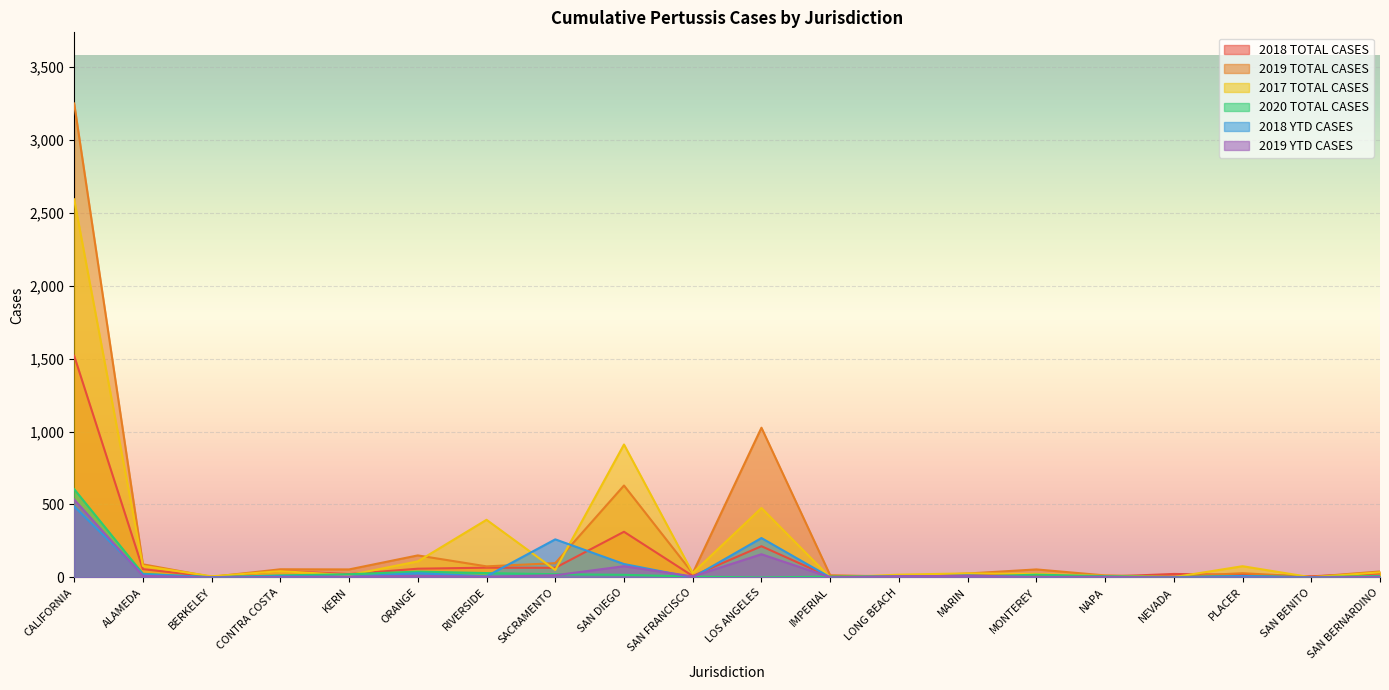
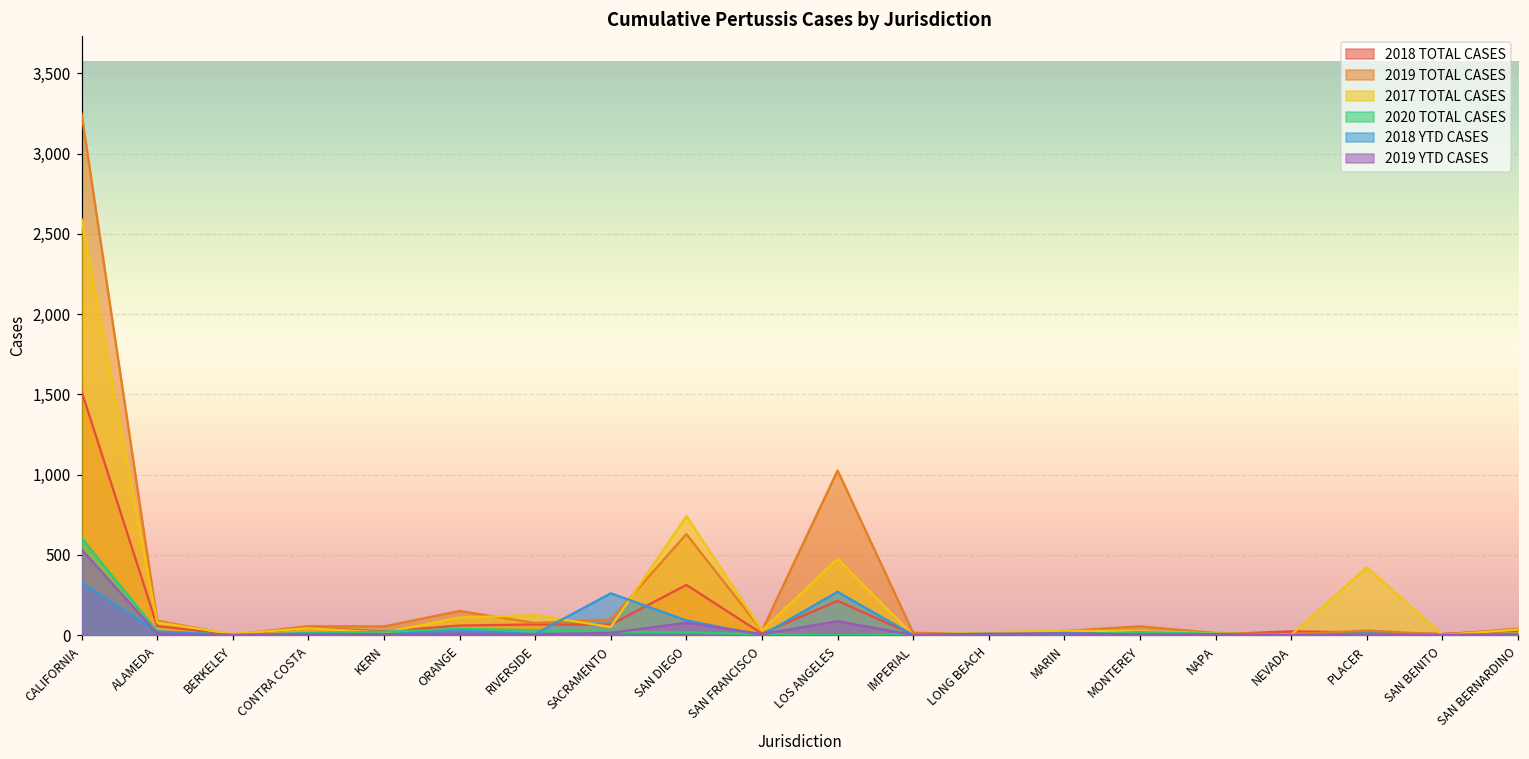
  {
    "2017 TOTAL CASES": {
      "CALIFORNIA": "2,590",
      "ORANGE": "110",
-     "RIVERSIDE": "400",
-     "SAN DIEGO": "910",
+     "RIVERSIDE": "130",
+     "SAN DIEGO": "740",
      "LOS ANGELES": "480",
-     "PLACER": "80"
+     "PLACER": "420"
    },
    "2020 TOTAL CASES": {
      "CALIFORNIA": "610",
      "RIVERSIDE": "30",
      "SAN DIEGO": "20",
      "LOS ANGELES": "0"
    },
    "2018 YTD CASES": {
-     "CALIFORNIA": "490",
+     "CALIFORNIA": "330",
      "SACRAMENTO": "260",
      "LOS ANGELES": "270"
    },
    "2019 YTD CASES": {
      "CALIFORNIA": "530",
      "ORANGE": "10",
-     "LOS ANGELES": "160"
+     "LOS ANGELES": "90"
    }
  }
